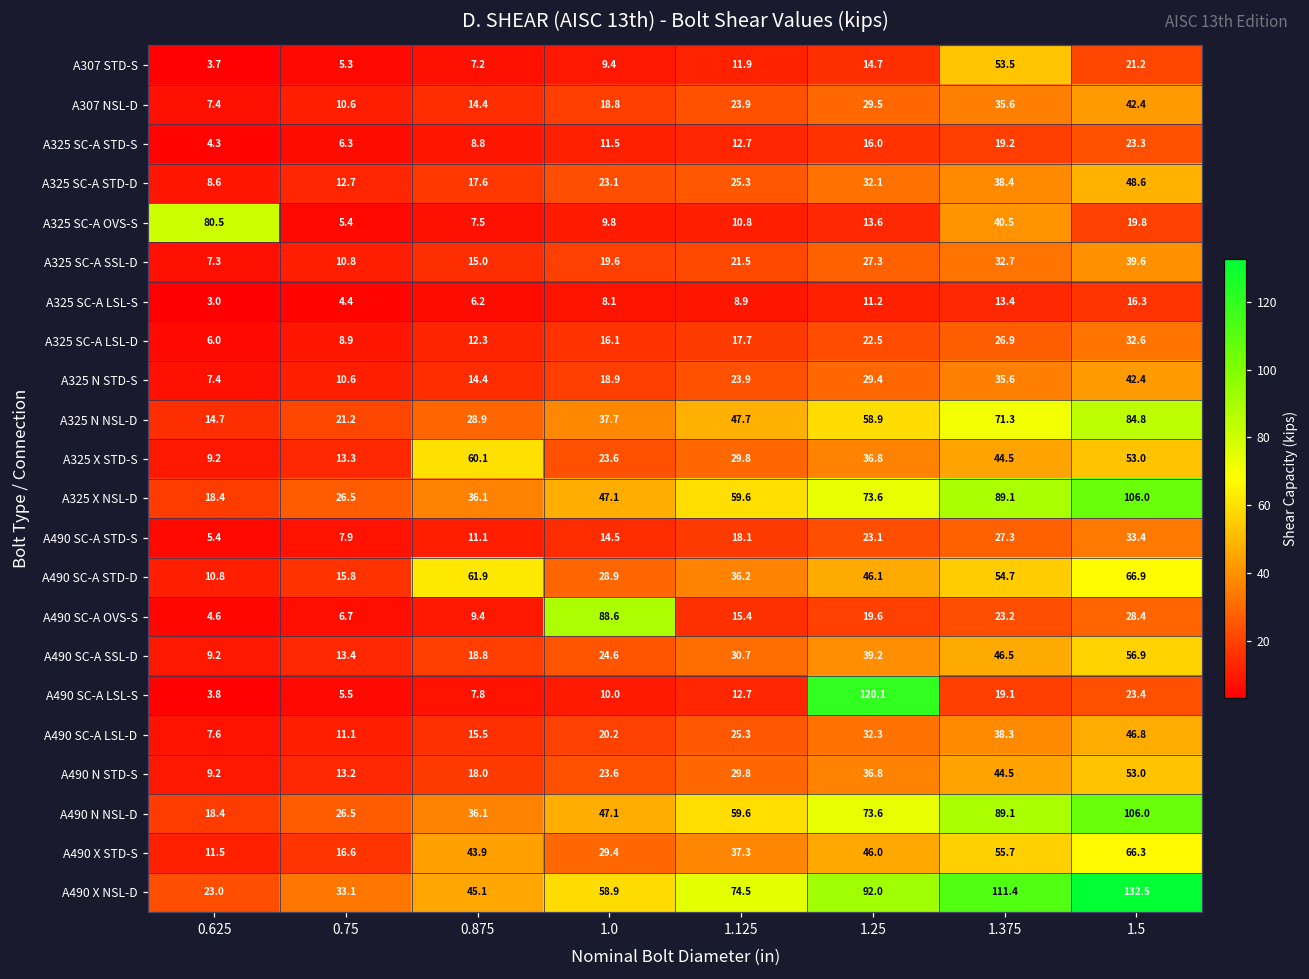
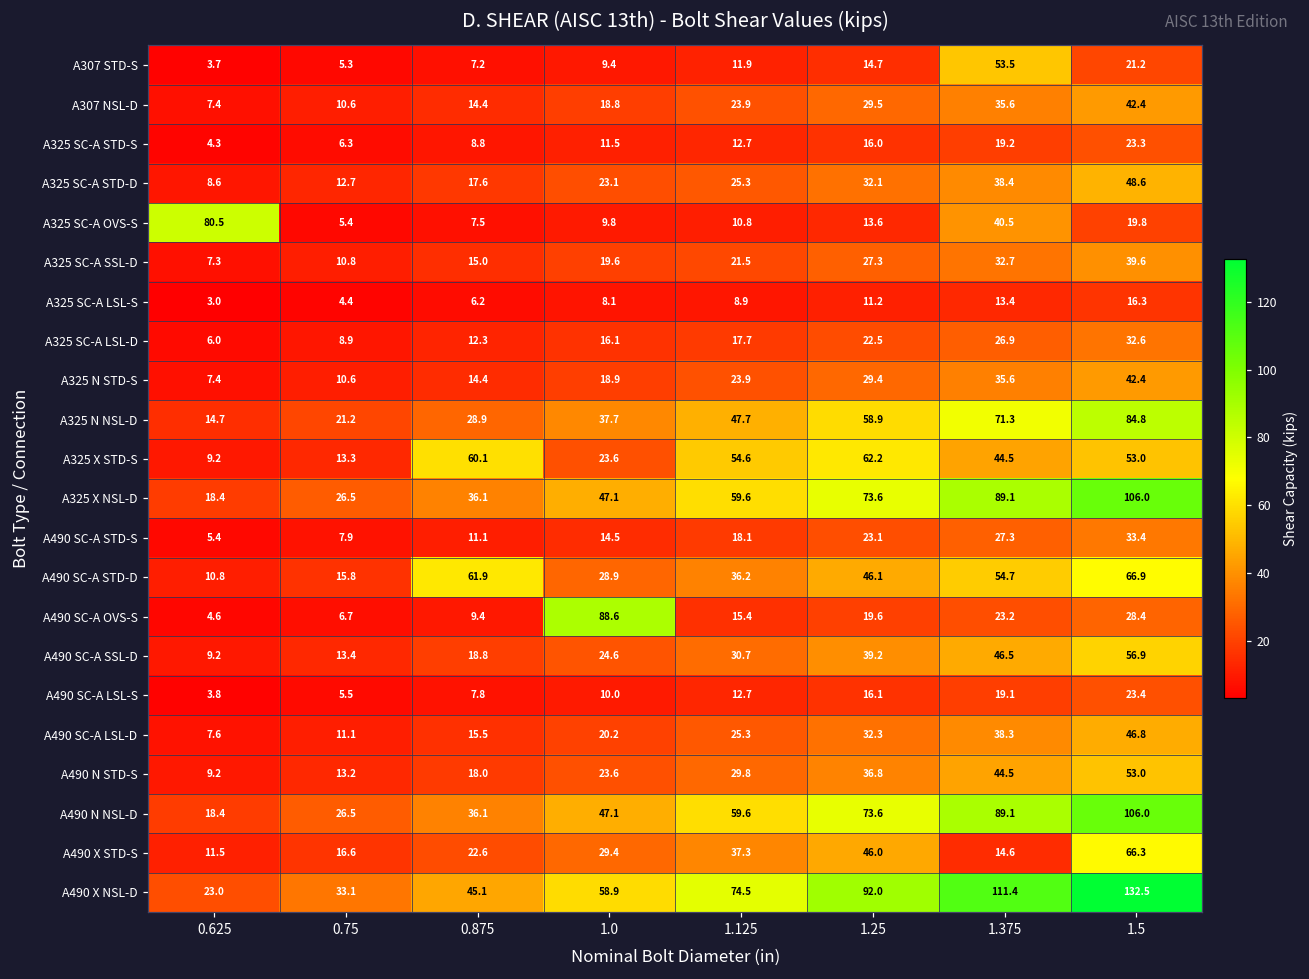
  {
    "A307 STD-S": {
      "0.625": 3.7,
      "0.75": 5.3,
      "0.875": 7.2,
      "1.0": 9.4,
      "1.125": 11.9,
      "1.25": 14.7,
      "1.375": 53.5,
      "1.5": 21.2
    },
    "A307 NSL-D": {
      "0.625": 7.4,
      "0.75": 10.6,
      "0.875": 14.4,
      "1.0": 18.8,
      "1.125": 23.9,
      "1.25": 29.5,
      "1.375": 35.6,
      "1.5": 42.4
    },
    "A325 SC-A STD-S": {
      "0.625": 4.3,
      "0.75": 6.3,
      "0.875": 8.8,
      "1.0": 11.5,
      "1.125": 12.7,
      "1.25": 16.0,
      "1.375": 19.2,
      "1.5": 23.3
    },
    "A325 SC-A STD-D": {
      "0.625": 8.6,
      "0.75": 12.7,
      "0.875": 17.6,
      "1.0": 23.1,
      "1.125": 25.3,
      "1.25": 32.1,
      "1.375": 38.4,
      "1.5": 48.6
    },
    "A325 SC-A OVS-S": {
      "0.625": 80.5,
      "0.75": 5.4,
      "0.875": 7.5,
      "1.0": 9.8,
      "1.125": 10.8,
      "1.25": 13.6,
      "1.375": 40.5,
      "1.5": 19.8
    },
    "A325 SC-A SSL-D": {
      "0.625": 7.3,
      "0.75": 10.8,
      "0.875": 15.0,
      "1.0": 19.6,
      "1.125": 21.5,
      "1.25": 27.3,
      "1.375": 32.7,
      "1.5": 39.6
    },
    "A325 SC-A LSL-S": {
      "0.625": 3.0,
      "0.75": 4.4,
      "0.875": 6.2,
      "1.0": 8.1,
      "1.125": 8.9,
      "1.25": 11.2,
      "1.375": 13.4,
      "1.5": 16.3
    },
    "A325 SC-A LSL-D": {
      "0.625": 6.0,
      "0.75": 8.9,
      "0.875": 12.3,
      "1.0": 16.1,
      "1.125": 17.7,
      "1.25": 22.5,
      "1.375": 26.9,
      "1.5": 32.6
    },
    "A325 N STD-S": {
      "0.625": 7.4,
      "0.75": 10.6,
      "0.875": 14.4,
      "1.0": 18.9,
      "1.125": 23.9,
      "1.25": 29.4,
      "1.375": 35.6,
      "1.5": 42.4
    },
    "A325 N NSL-D": {
      "0.625": 14.7,
      "0.75": 21.2,
      "0.875": 28.9,
      "1.0": 37.7,
      "1.125": 47.7,
      "1.25": 58.9,
      "1.375": 71.3,
      "1.5": 84.8
    },
    "A325 X STD-S": {
      "0.625": 9.2,
      "0.75": 13.3,
      "0.875": 60.1,
      "1.0": 23.6,
-     "1.125": 29.8,
-     "1.25": 36.8,
+     "1.125": 54.6,
+     "1.25": 62.2,
      "1.375": 44.5,
      "1.5": 53.0
    },
    "A325 X NSL-D": {
      "0.625": 18.4,
      "0.75": 26.5,
      "0.875": 36.1,
      "1.0": 47.1,
      "1.125": 59.6,
      "1.25": 73.6,
      "1.375": 89.1,
      "1.5": 106.0
    },
    "A490 SC-A STD-S": {
      "0.625": 5.4,
      "0.75": 7.9,
      "0.875": 11.1,
      "1.0": 14.5,
      "1.125": 18.1,
      "1.25": 23.1,
      "1.375": 27.3,
      "1.5": 33.4
    },
    "A490 SC-A STD-D": {
      "0.625": 10.8,
      "0.75": 15.8,
      "0.875": 61.9,
      "1.0": 28.9,
      "1.125": 36.2,
      "1.25": 46.1,
      "1.375": 54.7,
      "1.5": 66.9
    },
    "A490 SC-A OVS-S": {
      "0.625": 4.6,
      "0.75": 6.7,
      "0.875": 9.4,
      "1.0": 88.6,
      "1.125": 15.4,
      "1.25": 19.6,
      "1.375": 23.2,
      "1.5": 28.4
    },
    "A490 SC-A SSL-D": {
      "0.625": 9.2,
      "0.75": 13.4,
      "0.875": 18.8,
      "1.0": 24.6,
      "1.125": 30.7,
      "1.25": 39.2,
      "1.375": 46.5,
      "1.5": 56.9
    },
    "A490 SC-A LSL-S": {
      "0.625": 3.8,
      "0.75": 5.5,
      "0.875": 7.8,
      "1.0": 10.0,
      "1.125": 12.7,
-     "1.25": 120.1,
+     "1.25": 16.1,
      "1.375": 19.1,
      "1.5": 23.4
    },
    "A490 SC-A LSL-D": {
      "0.625": 7.6,
      "0.75": 11.1,
      "0.875": 15.5,
      "1.0": 20.2,
      "1.125": 25.3,
      "1.25": 32.3,
      "1.375": 38.3,
      "1.5": 46.8
    },
    "A490 N STD-S": {
      "0.625": 9.2,
      "0.75": 13.2,
      "0.875": 18.0,
      "1.0": 23.6,
      "1.125": 29.8,
      "1.25": 36.8,
      "1.375": 44.5,
      "1.5": 53.0
    },
    "A490 N NSL-D": {
      "0.625": 18.4,
      "0.75": 26.5,
      "0.875": 36.1,
      "1.0": 47.1,
      "1.125": 59.6,
      "1.25": 73.6,
      "1.375": 89.1,
      "1.5": 106.0
    },
    "A490 X STD-S": {
      "0.625": 11.5,
      "0.75": 16.6,
-     "0.875": 43.9,
+     "0.875": 22.6,
      "1.0": 29.4,
      "1.125": 37.3,
      "1.25": 46.0,
-     "1.375": 55.7,
+     "1.375": 14.6,
      "1.5": 66.3
    },
    "A490 X NSL-D": {
      "0.625": 23.0,
      "0.75": 33.1,
      "0.875": 45.1,
      "1.0": 58.9,
      "1.125": 74.5,
      "1.25": 92.0,
      "1.375": 111.4,
      "1.5": 132.5
    }
  }
